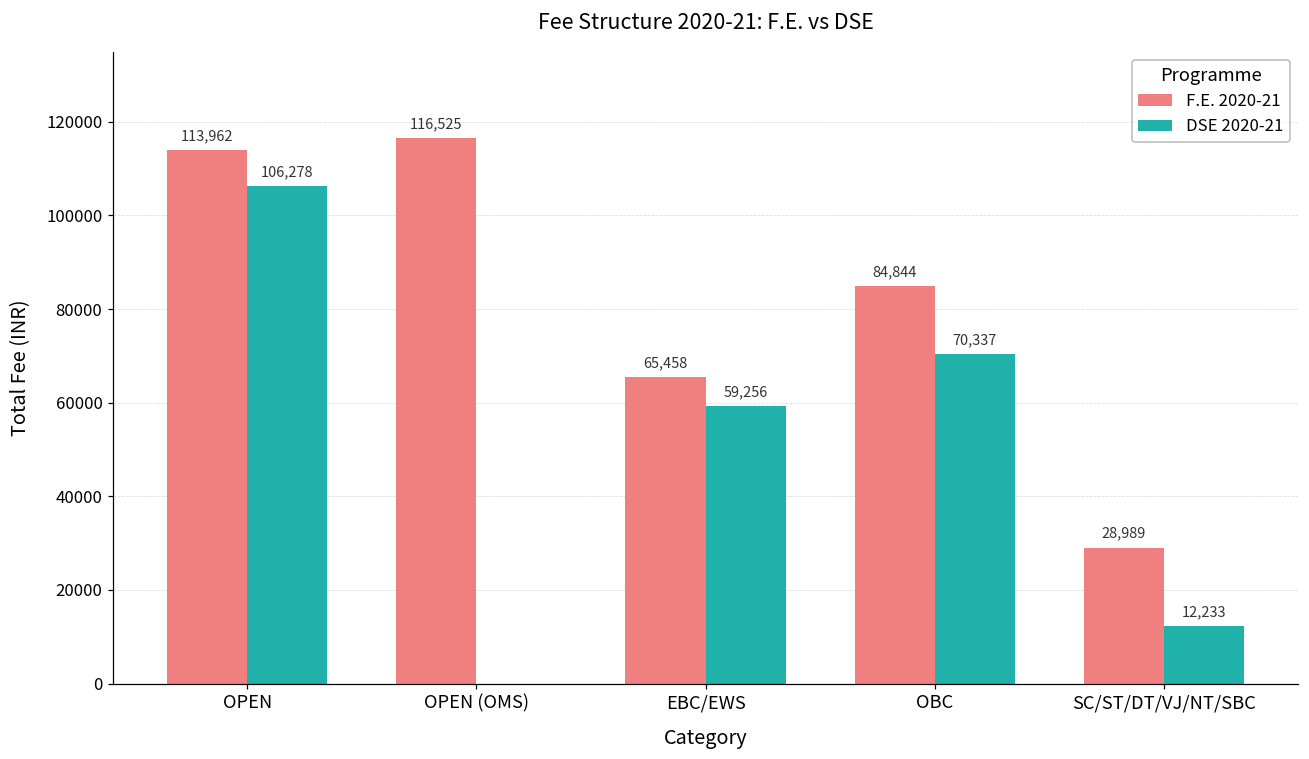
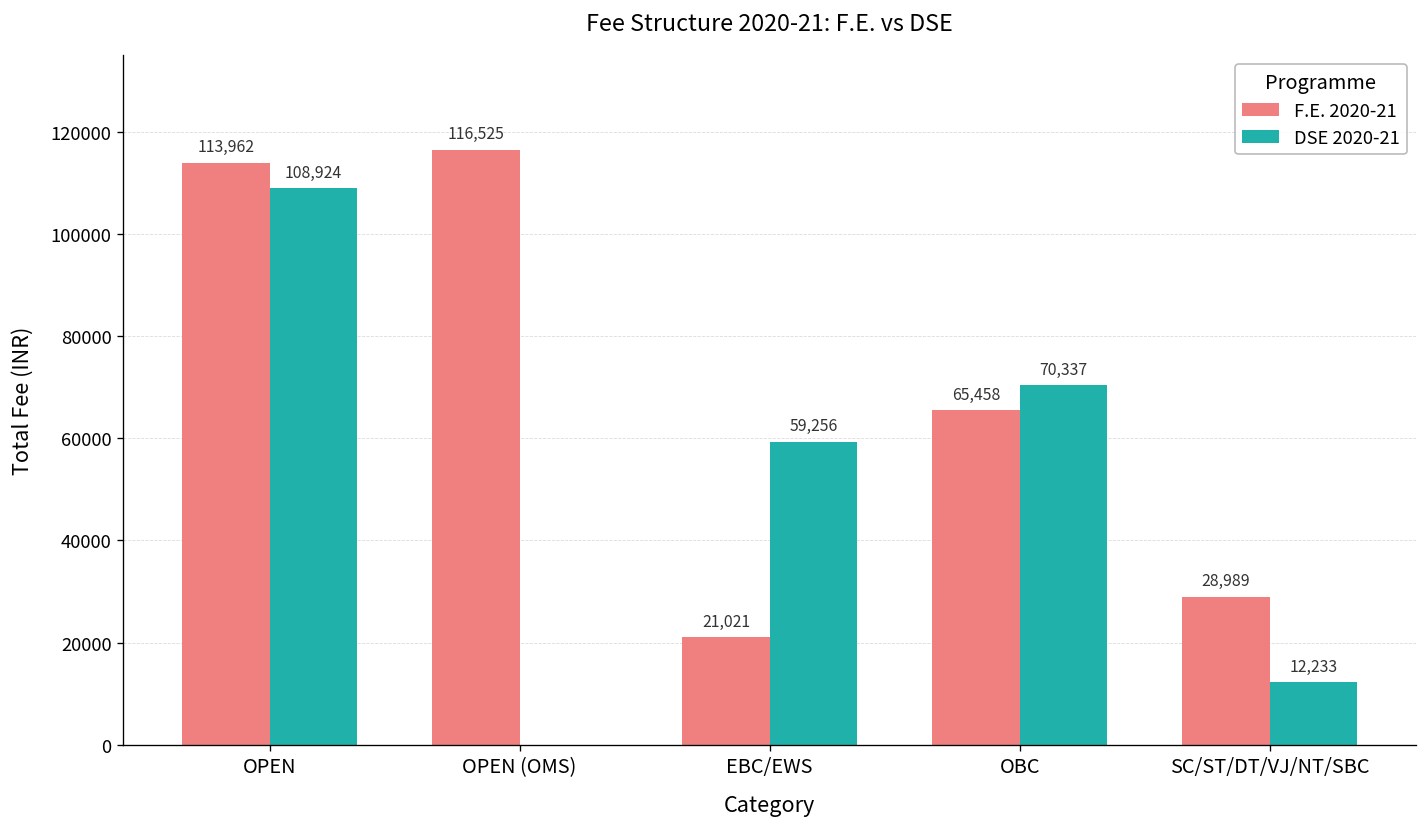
  {
    "F.E. 2020-21": {
      "OPEN": "113,962",
      "OPEN (OMS)": "116,525",
-     "EBC/EWS": "65,458",
-     "OBC": "84,844",
+     "EBC/EWS": "21,021",
+     "OBC": "65,458",
      "SC/ST/DT/VJ/NT/SBC": "28,989"
    },
    "DSE 2020-21": {
-     "OPEN": "106,278",
+     "OPEN": "108,924",
      "EBC/EWS": "59,256",
      "OBC": "70,337",
      "SC/ST/DT/VJ/NT/SBC": "12,233"
    }
  }
